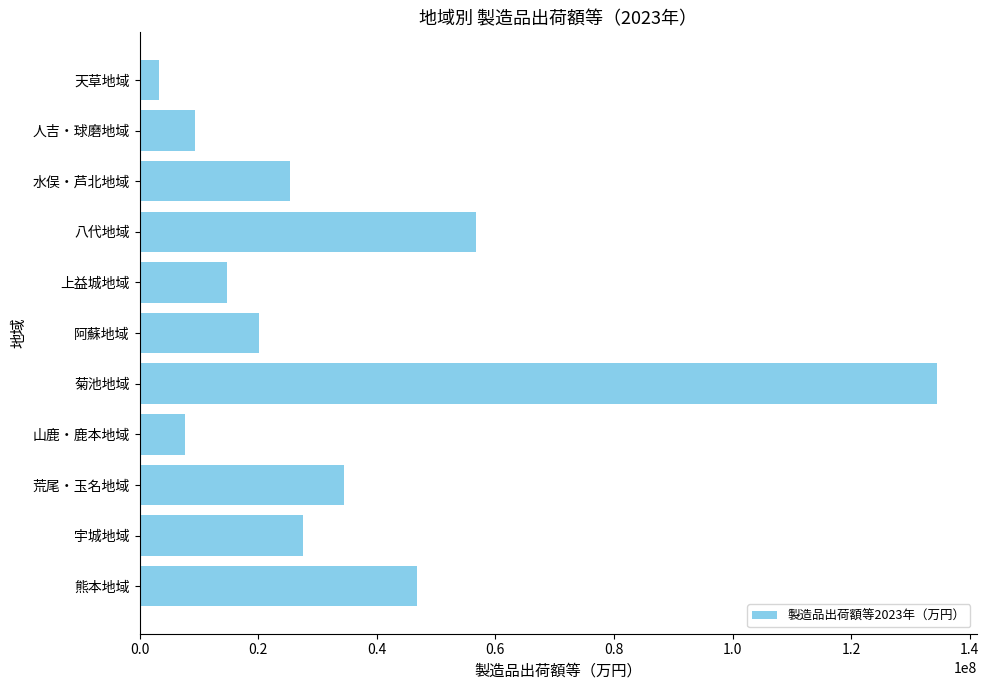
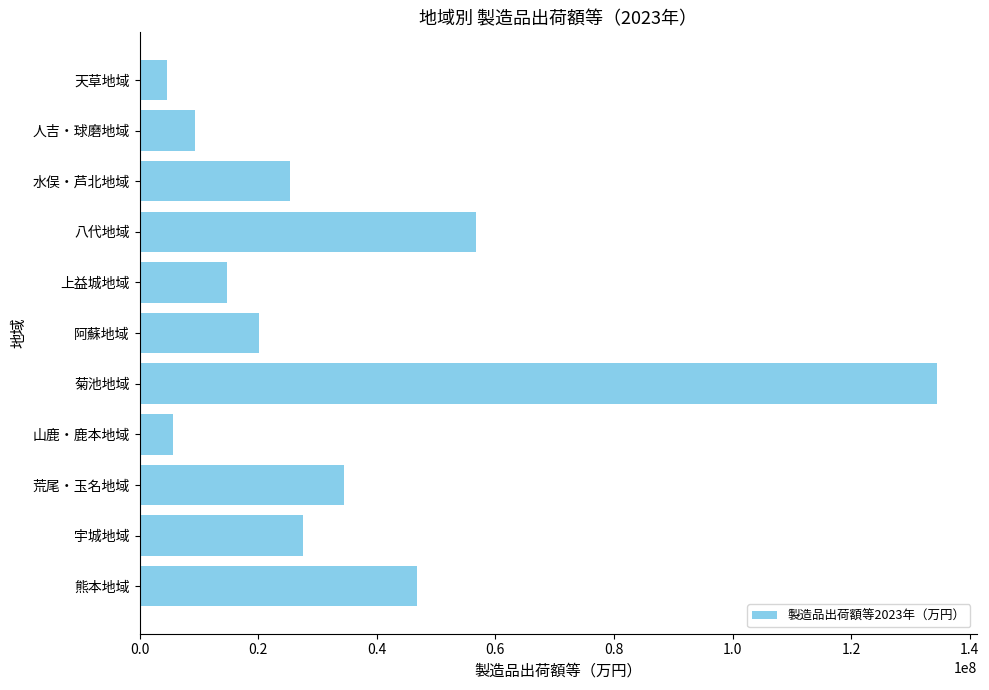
  {
-   "天草地域": 3000000,
+   "天草地域": 5000000,
    "人吉・球磨地域": 9000000,
    "水俣・芦北地域": 25000000,
    "八代地域": 57000000,
    "上益城地域": 15000000,
    "阿蘇地域": 20000000,
    "菊池地域": 134000000,
-   "山鹿・鹿本地域": 8000000,
+   "山鹿・鹿本地域": 6000000,
    "荒尾・玉名地域": 34000000,
    "宇城地域": 27000000,
    "熊本地域": 47000000
  }
